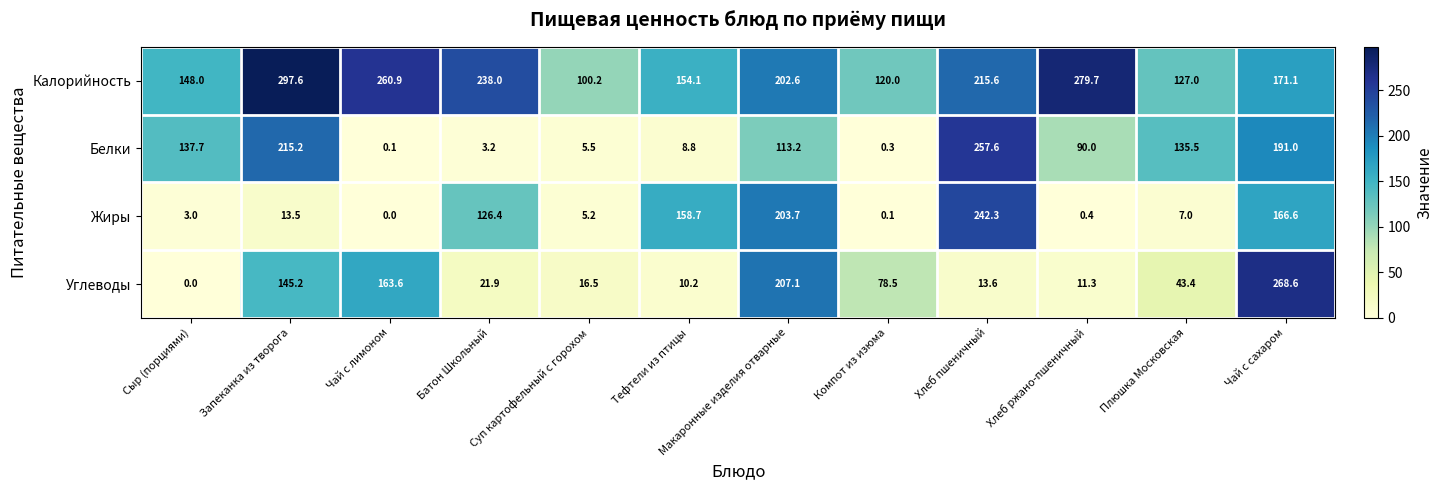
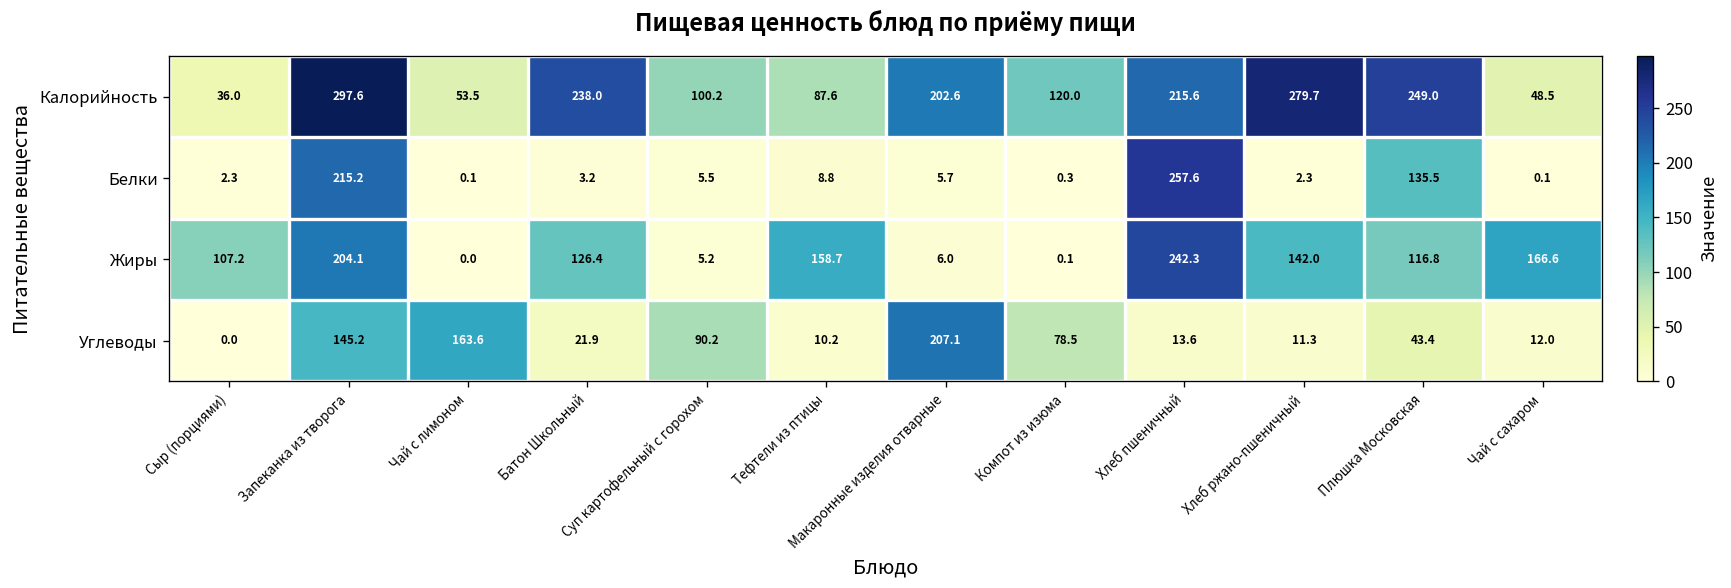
  {
    "Калорийность": {
-     "Сыр (порциями)": 148.0,
+     "Сыр (порциями)": 36.0,
      "Запеканка из творога": 297.6,
-     "Чай с лимоном": 260.9,
+     "Чай с лимоном": 53.5,
      "Батон Школьный": 238.0,
      "Суп картофельный с горохом": 100.2,
-     "Тефтели из птицы": 154.1,
+     "Тефтели из птицы": 87.6,
      "Макаронные изделия отварные": 202.6,
      "Компот из изюма": 120.0,
      "Хлеб пшеничный": 215.6,
      "Хлеб ржано-пшеничный": 279.7,
-     "Плюшка Московская": 127.0,
-     "Чай с сахаром": 171.1
+     "Плюшка Московская": 249.0,
+     "Чай с сахаром": 48.5
    },
    "Белки": {
-     "Сыр (порциями)": 137.7,
+     "Сыр (порциями)": 2.3,
      "Запеканка из творога": 215.2,
      "Чай с лимоном": 0.1,
      "Батон Школьный": 3.2,
      "Суп картофельный с горохом": 5.5,
      "Тефтели из птицы": 8.8,
-     "Макаронные изделия отварные": 113.2,
+     "Макаронные изделия отварные": 5.7,
      "Компот из изюма": 0.3,
      "Хлеб пшеничный": 257.6,
-     "Хлеб ржано-пшеничный": 90.0,
+     "Хлеб ржано-пшеничный": 2.3,
      "Плюшка Московская": 135.5,
-     "Чай с сахаром": 191.0
+     "Чай с сахаром": 0.1
    },
    "Жиры": {
-     "Сыр (порциями)": 3.0,
-     "Запеканка из творога": 13.5,
+     "Сыр (порциями)": 107.2,
+     "Запеканка из творога": 204.1,
      "Чай с лимоном": 0.0,
      "Батон Школьный": 126.4,
      "Суп картофельный с горохом": 5.2,
      "Тефтели из птицы": 158.7,
-     "Макаронные изделия отварные": 203.7,
+     "Макаронные изделия отварные": 6.0,
      "Компот из изюма": 0.1,
      "Хлеб пшеничный": 242.3,
-     "Хлеб ржано-пшеничный": 0.4,
-     "Плюшка Московская": 7.0,
+     "Хлеб ржано-пшеничный": 142.0,
+     "Плюшка Московская": 116.8,
      "Чай с сахаром": 166.6
    },
    "Углеводы": {
      "Сыр (порциями)": 0.0,
      "Запеканка из творога": 145.2,
      "Чай с лимоном": 163.6,
      "Батон Школьный": 21.9,
-     "Суп картофельный с горохом": 16.5,
+     "Суп картофельный с горохом": 90.2,
      "Тефтели из птицы": 10.2,
      "Макаронные изделия отварные": 207.1,
      "Компот из изюма": 78.5,
      "Хлеб пшеничный": 13.6,
      "Хлеб ржано-пшеничный": 11.3,
      "Плюшка Московская": 43.4,
-     "Чай с сахаром": 268.6
+     "Чай с сахаром": 12.0
    }
  }
